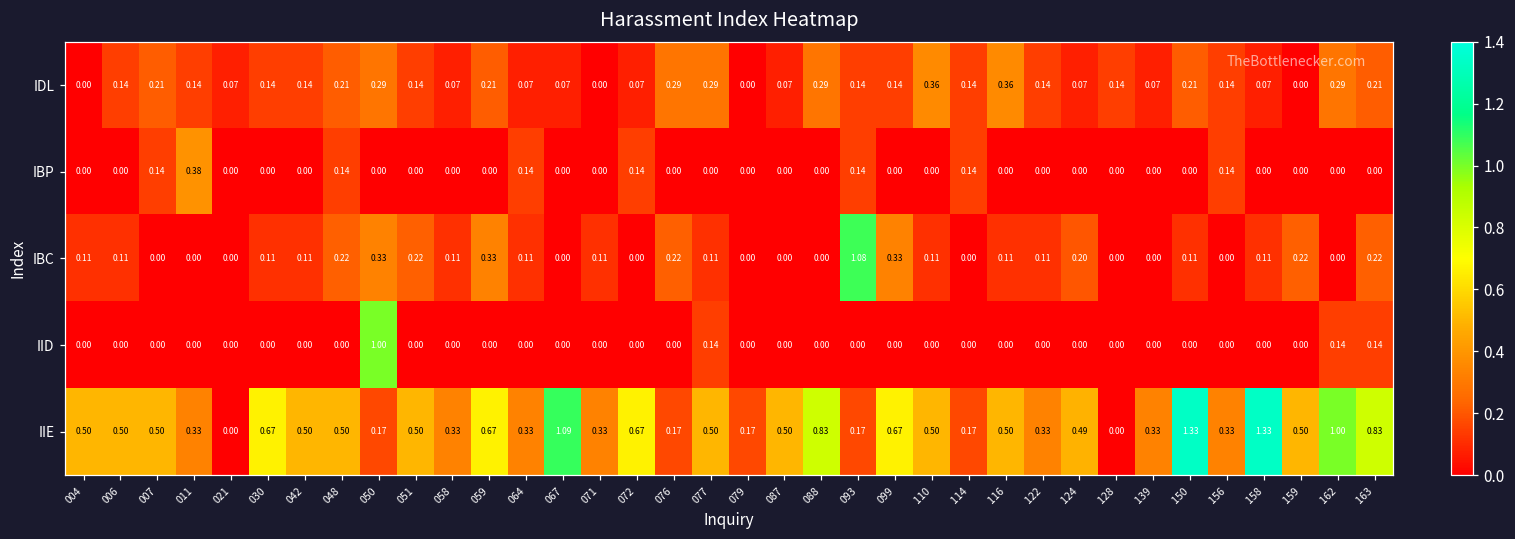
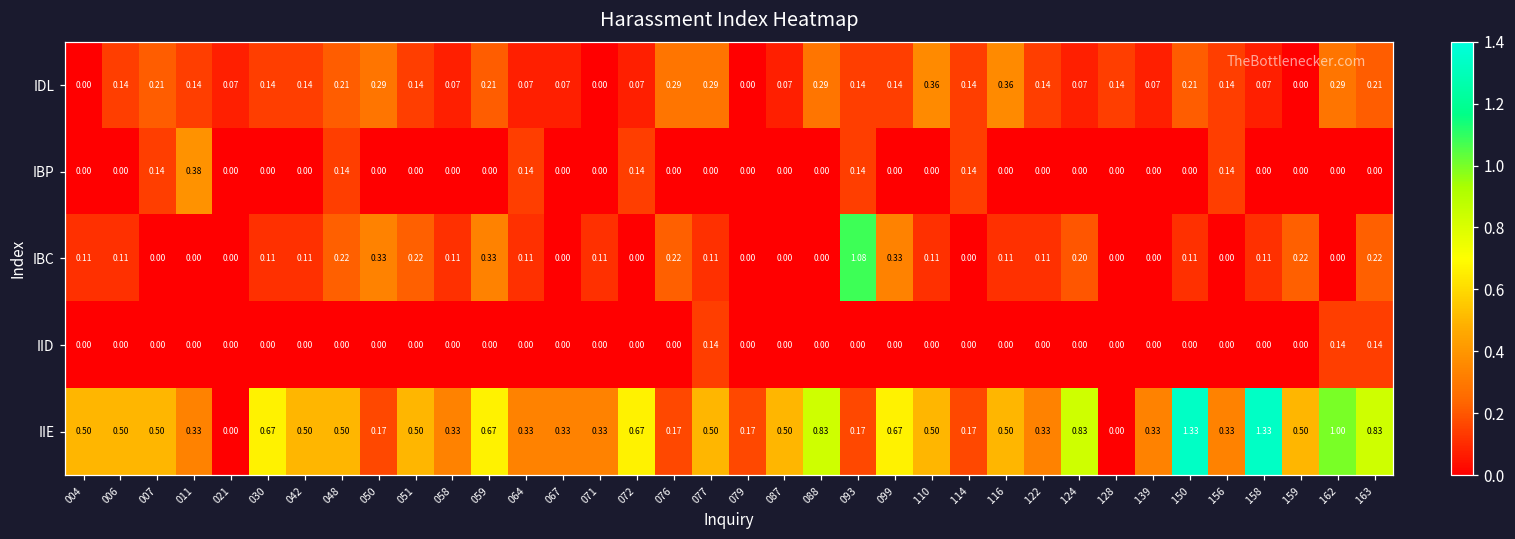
  {
    "IDL": {
      "004": 0.00,
      "006": 0.14,
      "007": 0.21,
      "011": 0.14,
      "021": 0.07,
      "030": 0.14,
      "042": 0.14,
      "048": 0.21,
      "050": 0.29,
      "051": 0.14,
      "058": 0.07,
      "059": 0.21,
      "064": 0.07,
      "067": 0.07,
      "071": 0.00,
      "072": 0.07,
      "076": 0.29,
      "077": 0.29,
      "079": 0.00,
      "087": 0.07,
      "088": 0.29,
      "093": 0.14,
      "099": 0.14,
      "110": 0.36,
      "114": 0.14,
      "116": 0.36,
      "122": 0.14,
      "124": 0.07,
      "128": 0.14,
      "139": 0.07,
      "150": 0.21,
      "156": 0.14,
      "158": 0.07,
      "162": 0.29,
      "163": 0.21
    },
    "IBP": {
      "004": 0.00,
      "006": 0.00,
      "007": 0.14,
      "011": 0.38,
      "021": 0.00,
      "030": 0.00,
      "042": 0.00,
      "048": 0.14,
      "050": 0.00,
      "051": 0.00,
      "058": 0.00,
      "059": 0.00,
      "064": 0.14,
      "067": 0.00,
      "071": 0.00,
      "072": 0.14,
      "076": 0.00,
      "077": 0.00,
      "079": 0.00,
      "087": 0.00,
      "088": 0.00,
      "093": 0.14,
      "099": 0.00,
      "110": 0.00,
      "114": 0.14,
      "116": 0.00,
      "122": 0.00,
      "124": 0.00,
      "128": 0.00,
      "139": 0.00,
      "150": 0.00,
      "156": 0.14,
      "158": 0.00,
      "159": 0.00,
      "162": 0.00,
      "163": 0.00
    },
    "IBC": {
      "004": 0.11,
      "006": 0.11,
      "007": 0.00,
      "011": 0.00,
      "021": 0.00,
      "030": 0.11,
      "042": 0.11,
      "048": 0.22,
      "050": 0.33,
      "051": 0.22,
      "058": 0.11,
      "059": 0.33,
      "064": 0.11,
      "067": 0.00,
      "071": 0.11,
      "072": 0.00,
      "076": 0.22,
      "077": 0.11,
      "079": 0.00,
      "087": 0.00,
      "088": 0.00,
      "093": 1.08,
      "099": 0.33,
      "110": 0.11,
      "114": 0.00,
      "116": 0.11,
      "122": 0.11,
      "124": 0.20,
      "128": 0.00,
      "139": 0.00,
      "150": 0.11,
      "156": 0.00,
      "158": 0.11,
      "159": 0.22,
      "162": 0.00,
      "163": 0.22
    },
    "IID": {
      "004": 0.00,
      "006": 0.00,
      "007": 0.00,
      "011": 0.00,
      "021": 0.00,
      "030": 0.00,
      "042": 0.00,
      "048": 0.00,
-     "050": 1.00,
+     "050": 0.00,
      "051": 0.00,
      "058": 0.00,
      "059": 0.00,
      "064": 0.00,
      "067": 0.00,
      "071": 0.00,
      "072": 0.00,
      "076": 0.00,
      "077": 0.14,
      "079": 0.00,
      "087": 0.00,
      "088": 0.00,
      "093": 0.00,
      "099": 0.00,
      "110": 0.00,
      "114": 0.00,
      "116": 0.00,
      "122": 0.00,
      "124": 0.00,
      "128": 0.00,
      "139": 0.00,
      "150": 0.00,
      "156": 0.00,
      "158": 0.00,
      "159": 0.00,
      "162": 0.14,
      "163": 0.14
    },
    "IIE": {
      "004": 0.50,
      "006": 0.50,
      "007": 0.50,
      "011": 0.33,
      "021": 0.00,
      "030": 0.67,
      "042": 0.50,
      "048": 0.50,
      "050": 0.17,
      "051": 0.50,
      "058": 0.33,
      "059": 0.67,
      "064": 0.33,
-     "067": 1.09,
+     "067": 0.33,
      "071": 0.33,
      "072": 0.67,
      "076": 0.17,
      "077": 0.50,
      "079": 0.17,
      "087": 0.50,
      "088": 0.83,
      "093": 0.17,
      "099": 0.67,
      "110": 0.50,
      "114": 0.17,
      "116": 0.50,
      "122": 0.33,
-     "124": 0.49,
+     "124": 0.83,
      "128": 0.00,
      "139": 0.33,
      "150": 1.33,
      "156": 0.33,
      "158": 1.33,
      "159": 0.50,
      "162": 1.00,
      "163": 0.83
    }
  }
